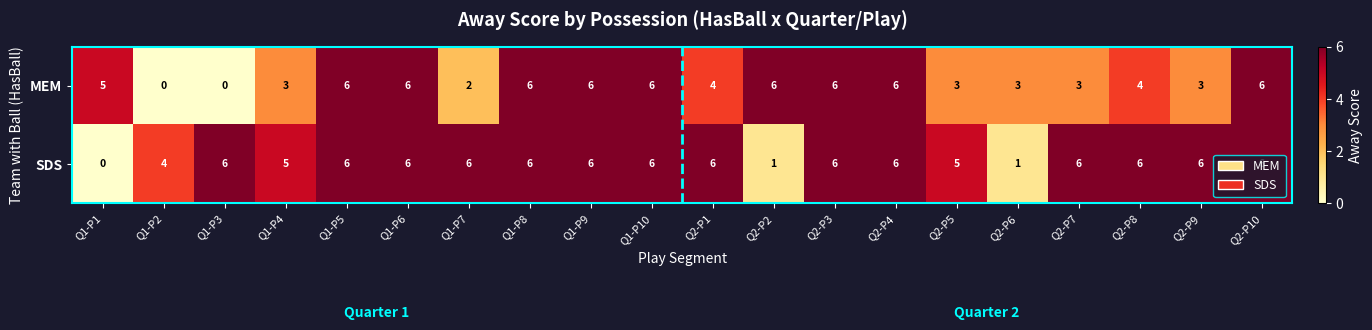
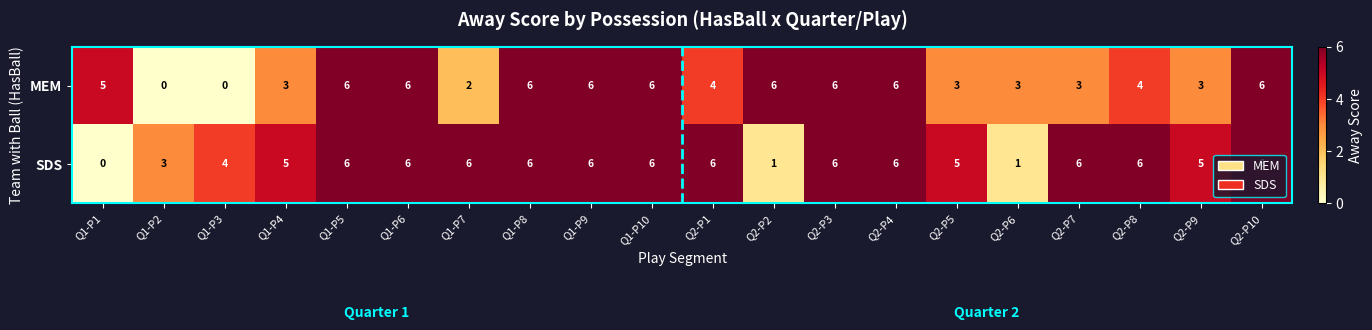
  {
    "MEM": {
      "Q1-P1": 5,
      "Q1-P2": 0,
      "Q1-P3": 0,
      "Q1-P4": 3,
      "Q1-P5": 6,
      "Q1-P6": 6,
      "Q1-P7": 2,
      "Q1-P8": 6,
      "Q1-P9": 6,
      "Q1-P10": 6,
      "Q2-P1": 4,
      "Q2-P2": 6,
      "Q2-P3": 6,
      "Q2-P4": 6,
      "Q2-P5": 3,
      "Q2-P6": 3,
      "Q2-P7": 3,
      "Q2-P8": 4,
      "Q2-P9": 3,
      "Q2-P10": 6
    },
    "SDS": {
      "Q1-P1": 0,
-     "Q1-P2": 4,
-     "Q1-P3": 6,
+     "Q1-P2": 3,
+     "Q1-P3": 4,
      "Q1-P4": 5,
      "Q1-P5": 6,
      "Q1-P6": 6,
      "Q1-P7": 6,
      "Q1-P8": 6,
      "Q1-P9": 6,
      "Q1-P10": 6,
      "Q2-P1": 6,
      "Q2-P2": 1,
      "Q2-P3": 6,
      "Q2-P4": 6,
      "Q2-P5": 5,
      "Q2-P6": 1,
      "Q2-P7": 6,
      "Q2-P8": 6,
-     "Q2-P9": 6
+     "Q2-P9": 5
    }
  }
